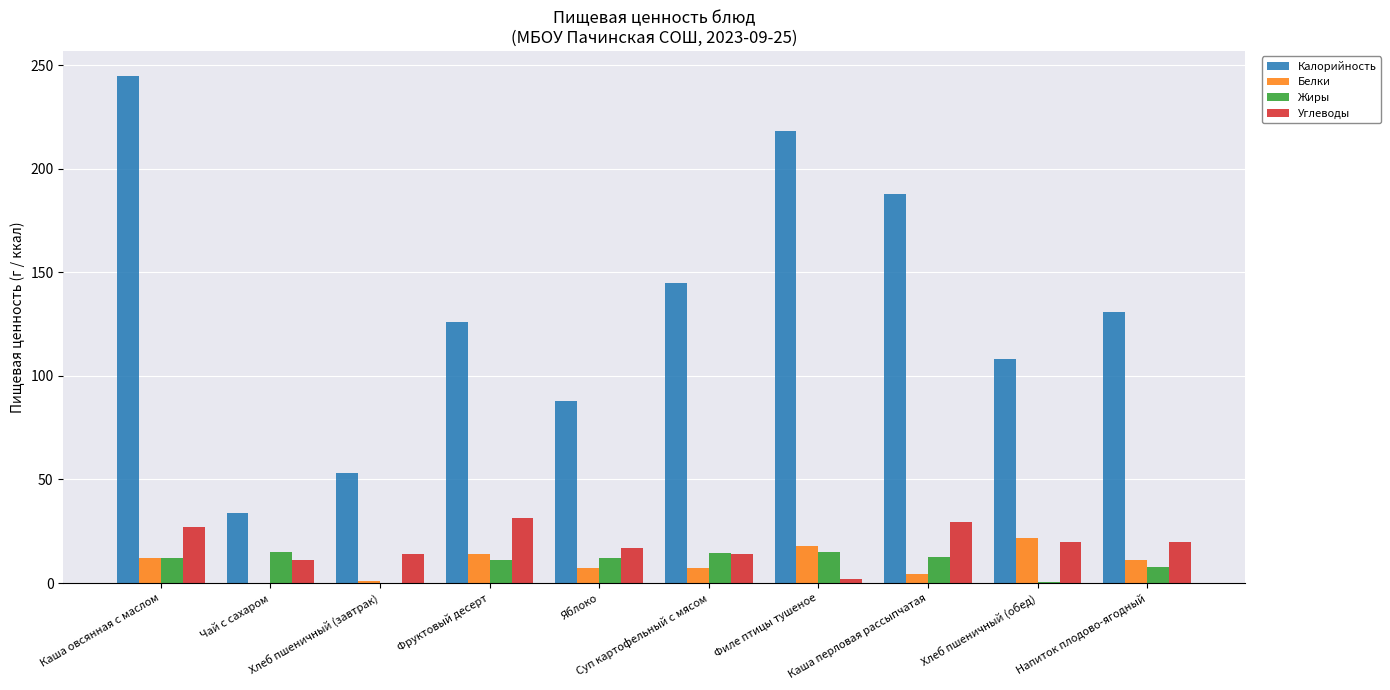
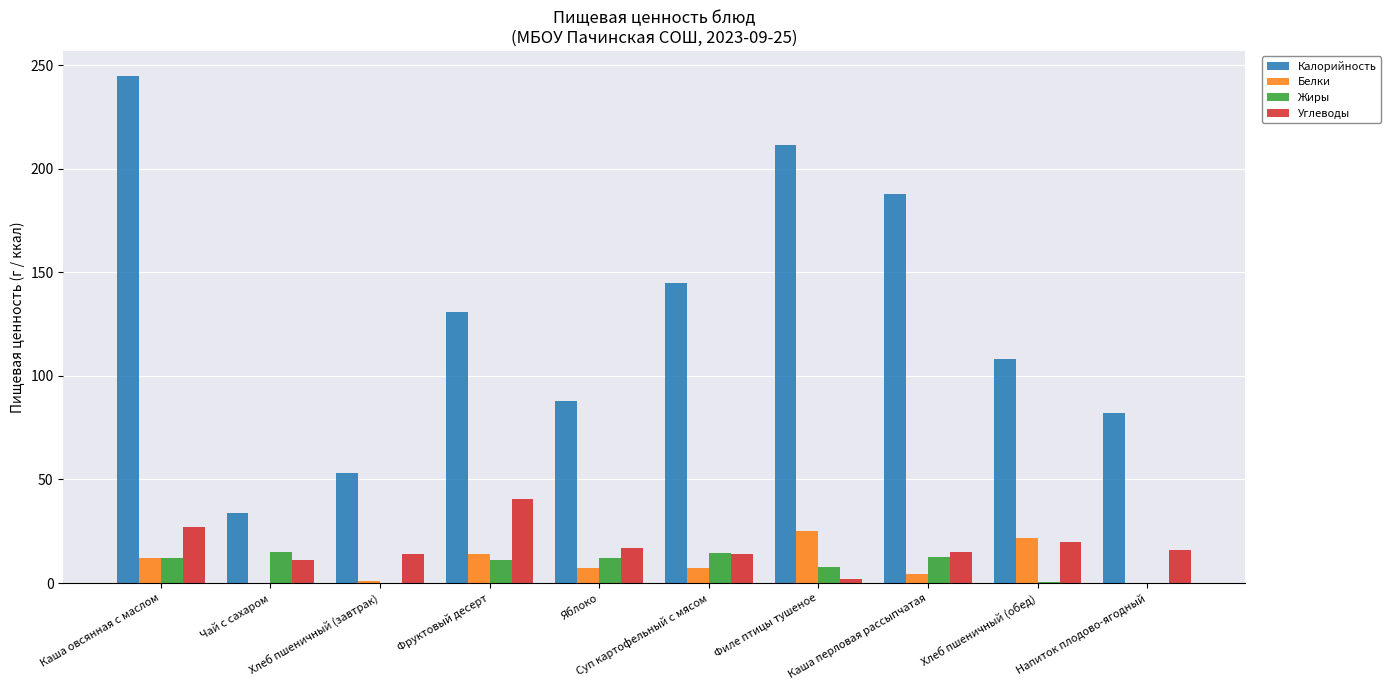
  {
    "Калорийность": {
      "Каша овсянная с маслом": 245,
      "Чай с сахаром": 34,
      "Хлеб пшеничный (завтрак)": 53,
-     "Фруктовый десерт": 126,
+     "Фруктовый десерт": 131,
      "Яблоко": 88,
      "Суп картофельный с мясом": 145,
-     "Филе птицы тушеное": 218,
+     "Филе птицы тушеное": 212,
      "Каша перловая рассыпчатая": 188,
      "Хлеб пшеничный (обед)": 108,
-     "Напиток плодово-ягодный": 131
+     "Напиток плодово-ягодный": 82
    },
    "Белки": {
      "Каша овсянная с маслом": 12,
      "Чай с сахаром": 0,
      "Фруктовый десерт": 14,
      "Яблоко": 7,
      "Суп картофельный с мясом": 7,
-     "Филе птицы тушеное": 18,
+     "Филе птицы тушеное": 25,
      "Каша перловая рассыпчатая": 4,
      "Хлеб пшеничный (обед)": 22,
-     "Напиток плодово-ягодный": 11
+     "Напиток плодово-ягодный": 0
    },
    "Жиры": {
      "Каша овсянная с маслом": 12,
      "Чай с сахаром": 15,
      "Хлеб пшеничный (завтрак)": 0,
      "Фруктовый десерт": 11,
      "Яблоко": 12,
      "Суп картофельный с мясом": 15,
-     "Филе птицы тушеное": 15,
+     "Филе птицы тушеное": 8,
      "Каша перловая рассыпчатая": 13,
-     "Напиток плодово-ягодный": 8
+     "Напиток плодово-ягодный": 0
    },
    "Углеводы": {
      "Каша овсянная с маслом": 27,
      "Чай с сахаром": 11,
      "Хлеб пшеничный (завтрак)": 14,
-     "Фруктовый десерт": 31,
+     "Фруктовый десерт": 41,
      "Яблоко": 17,
      "Суп картофельный с мясом": 14,
      "Филе птицы тушеное": 2,
-     "Каша перловая рассыпчатая": 30,
+     "Каша перловая рассыпчатая": 15,
      "Хлеб пшеничный (обед)": 20,
-     "Напиток плодово-ягодный": 20
+     "Напиток плодово-ягодный": 16
    }
  }
